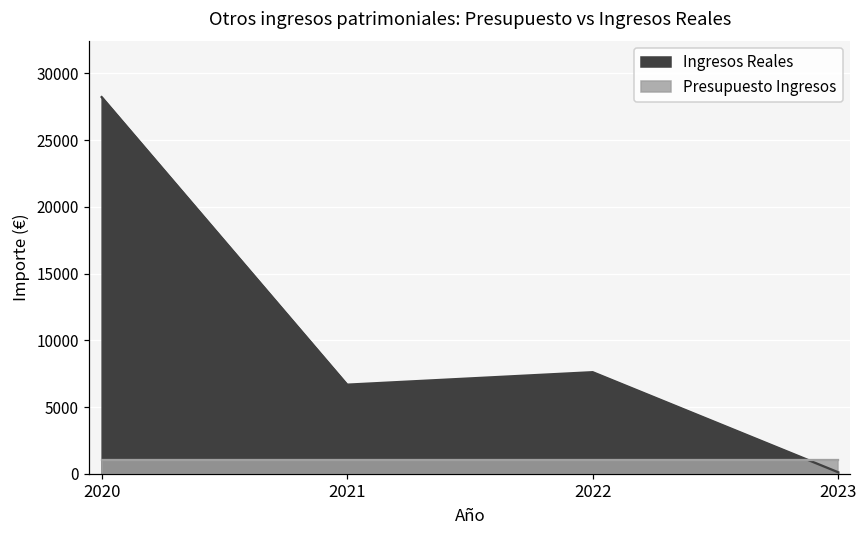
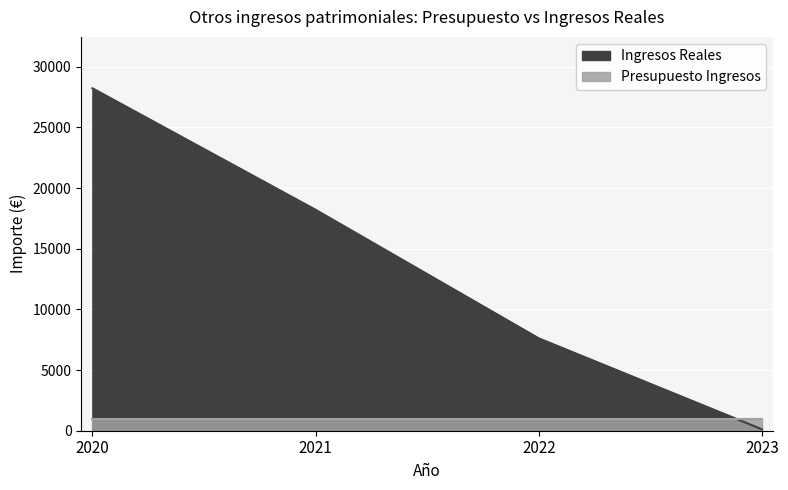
  {
    "Ingresos Reales": {
      "2020": 28200,
-     "2021": 6700,
+     "2021": 18200,
      "2022": 7600,
      "2023": 100
    },
    "Presupuesto Ingresos": {
      "2020": 1000,
      "2021": 1000,
      "2022": 1000,
      "2023": 1000
    }
  }
